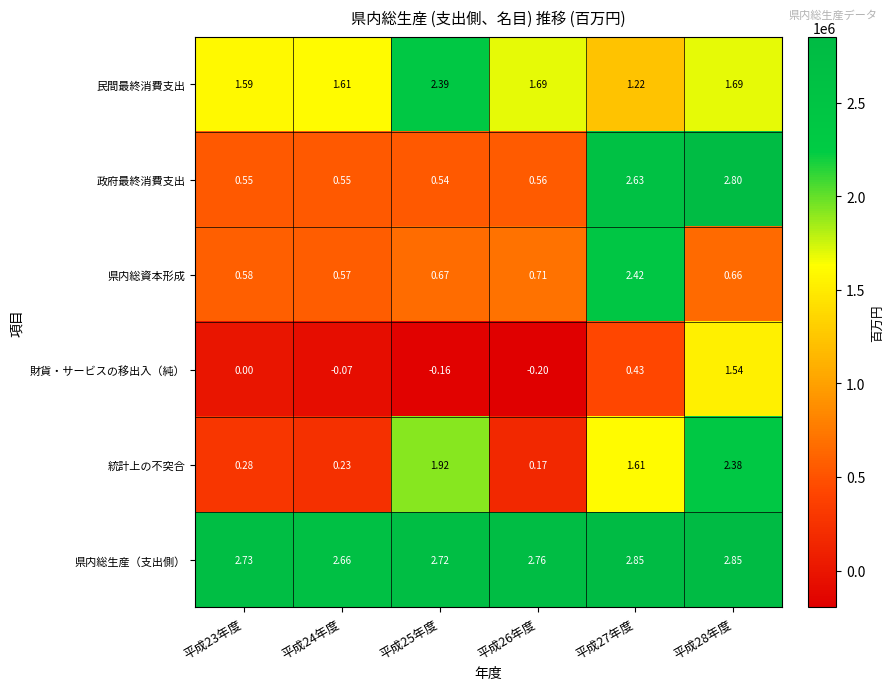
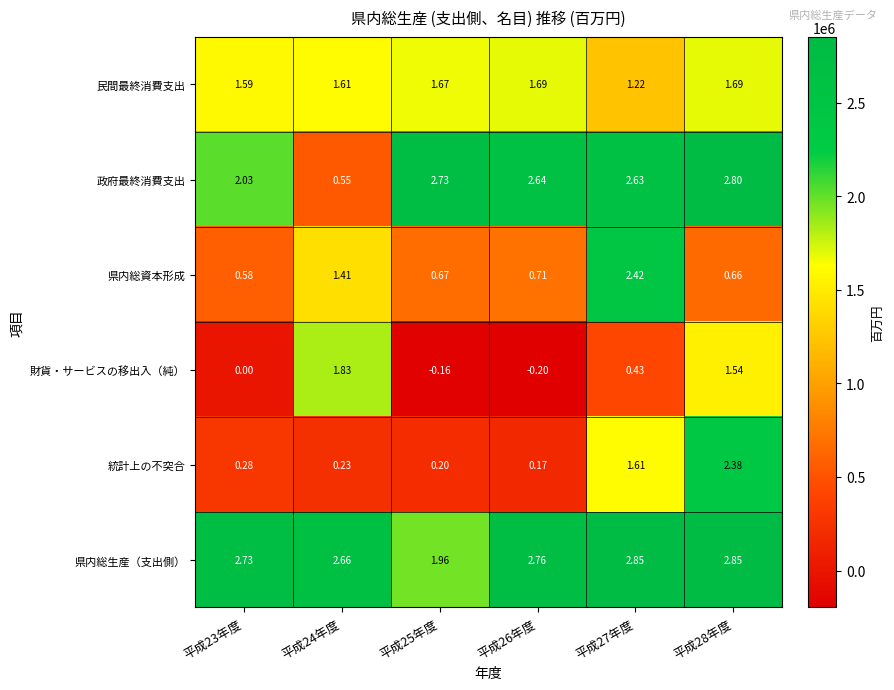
  {
    "民間最終消費支出": {
      "平成23年度": 1.59,
      "平成24年度": 1.61,
-     "平成25年度": 2.39,
+     "平成25年度": 1.67,
      "平成26年度": 1.69,
      "平成27年度": 1.22,
      "平成28年度": 1.69
    },
    "政府最終消費支出": {
-     "平成23年度": 0.55,
+     "平成23年度": 2.03,
      "平成24年度": 0.55,
-     "平成25年度": 0.54,
-     "平成26年度": 0.56,
+     "平成25年度": 2.73,
+     "平成26年度": 2.64,
      "平成27年度": 2.63,
      "平成28年度": 2.80
    },
    "県内総資本形成": {
      "平成23年度": 0.58,
-     "平成24年度": 0.57,
+     "平成24年度": 1.41,
      "平成25年度": 0.67,
      "平成26年度": 0.71,
      "平成27年度": 2.42,
      "平成28年度": 0.66
    },
    "財貨・サービスの移出入（純）": {
      "平成23年度": 0.00,
-     "平成24年度": -0.07,
+     "平成24年度": 1.83,
      "平成25年度": -0.16,
      "平成26年度": -0.20,
      "平成27年度": 0.43,
      "平成28年度": 1.54
    },
    "統計上の不突合": {
      "平成23年度": 0.28,
      "平成24年度": 0.23,
-     "平成25年度": 1.92,
+     "平成25年度": 0.20,
      "平成26年度": 0.17,
      "平成27年度": 1.61,
      "平成28年度": 2.38
    },
    "県内総生産（支出側）": {
      "平成23年度": 2.73,
      "平成24年度": 2.66,
-     "平成25年度": 2.72,
+     "平成25年度": 1.96,
      "平成26年度": 2.76,
      "平成27年度": 2.85,
      "平成28年度": 2.85
    }
  }
